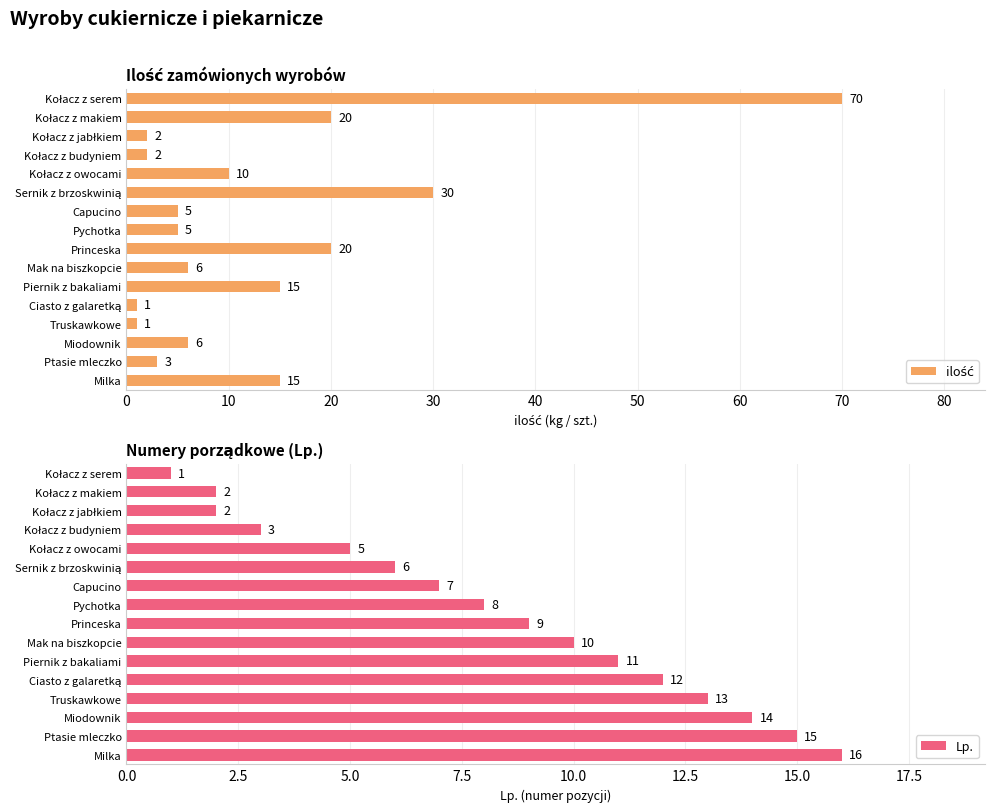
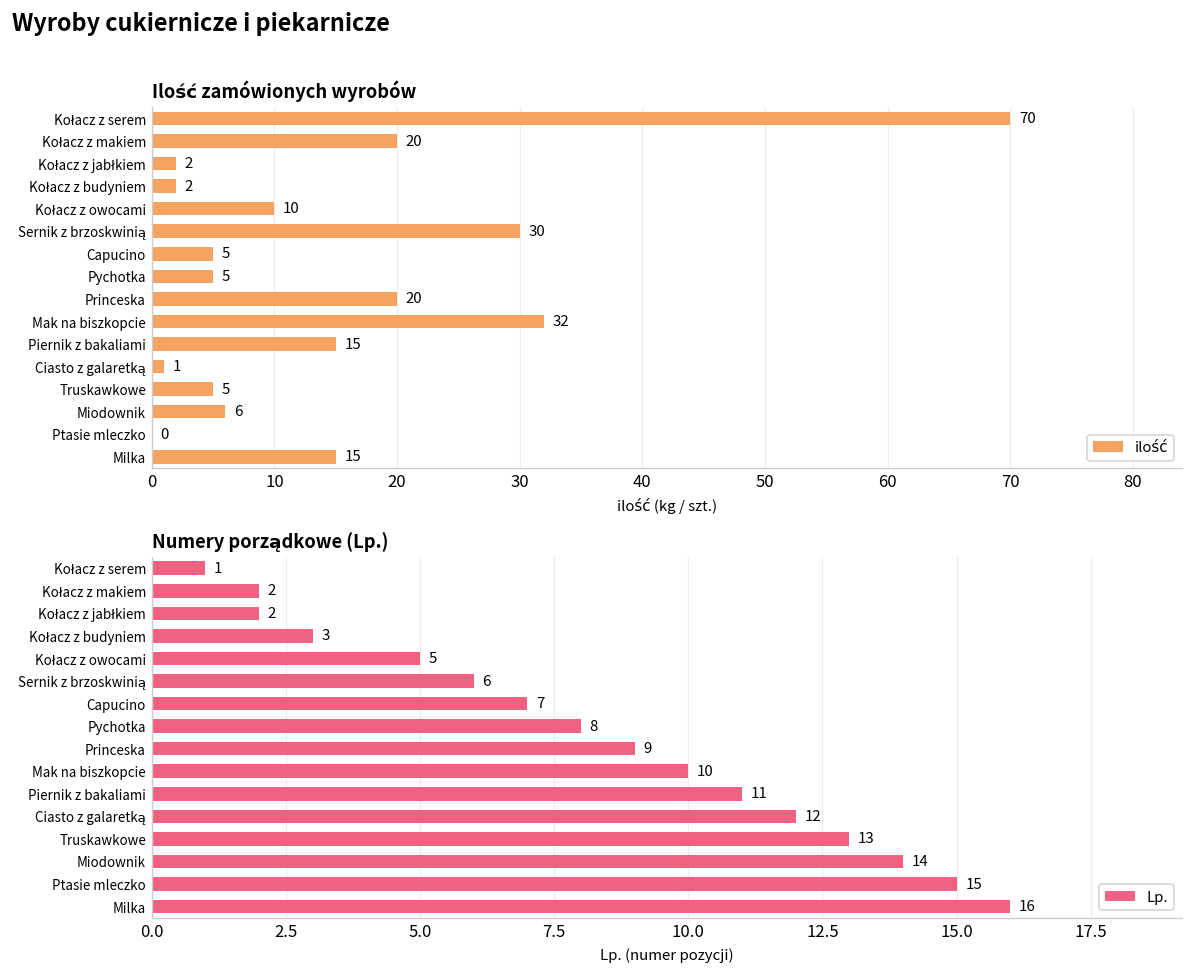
  {
    "Ilość zamówionych wyrobów": {
      "Kołacz z serem": 70,
      "Kołacz z makiem": 20,
      "Kołacz z jabłkiem": 2,
      "Kołacz z budyniem": 2,
      "Kołacz z owocami": 10,
      "Sernik z brzoskwinią": 30,
      "Capucino": 5,
      "Pychotka": 5,
      "Princeska": 20,
-     "Mak na biszkopcie": 6,
+     "Mak na biszkopcie": 32,
      "Piernik z bakaliami": 15,
      "Ciasto z galaretką": 1,
-     "Truskawkowe": 1,
+     "Truskawkowe": 5,
      "Miodownik": 6,
-     "Ptasie mleczko": 3,
+     "Ptasie mleczko": 0,
      "Milka": 15
    },
    "Numery porządkowe (Lp.)": {
      "Kołacz z serem": 1,
      "Kołacz z makiem": 2,
      "Kołacz z jabłkiem": 2,
      "Kołacz z budyniem": 3,
      "Kołacz z owocami": 5,
      "Sernik z brzoskwinią": 6,
      "Capucino": 7,
      "Pychotka": 8,
      "Princeska": 9,
      "Mak na biszkopcie": 10,
      "Piernik z bakaliami": 11,
      "Ciasto z galaretką": 12,
      "Truskawkowe": 13,
      "Miodownik": 14,
      "Ptasie mleczko": 15,
      "Milka": 16
    }
  }
